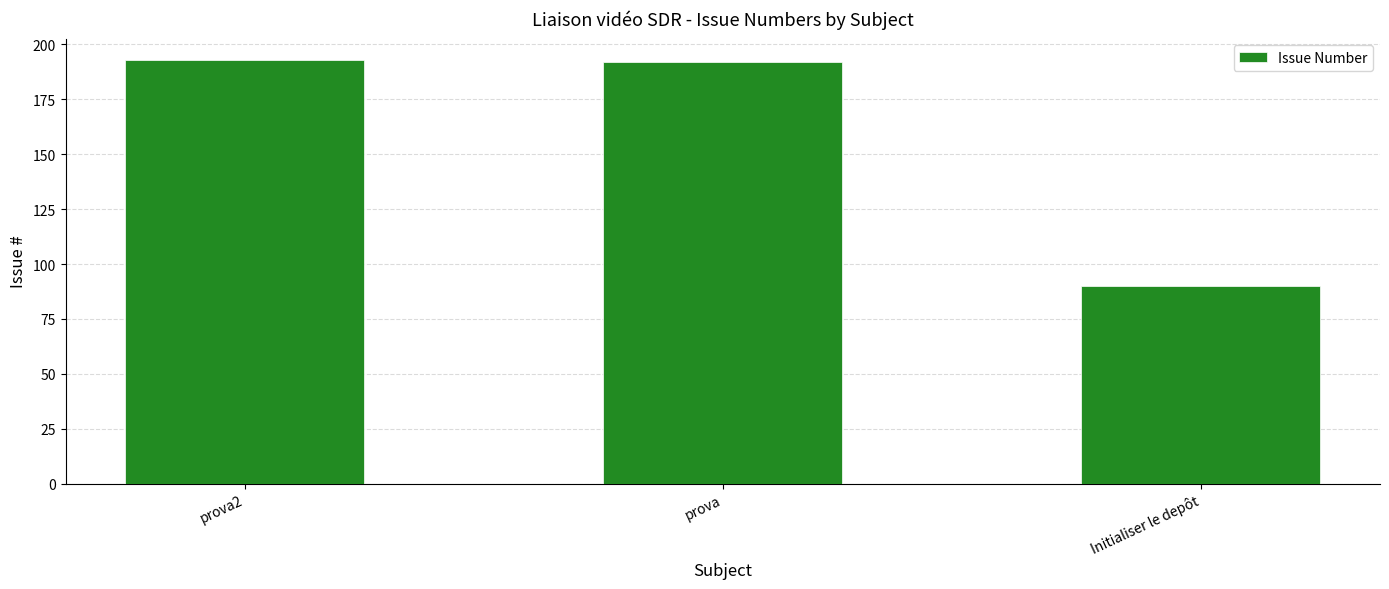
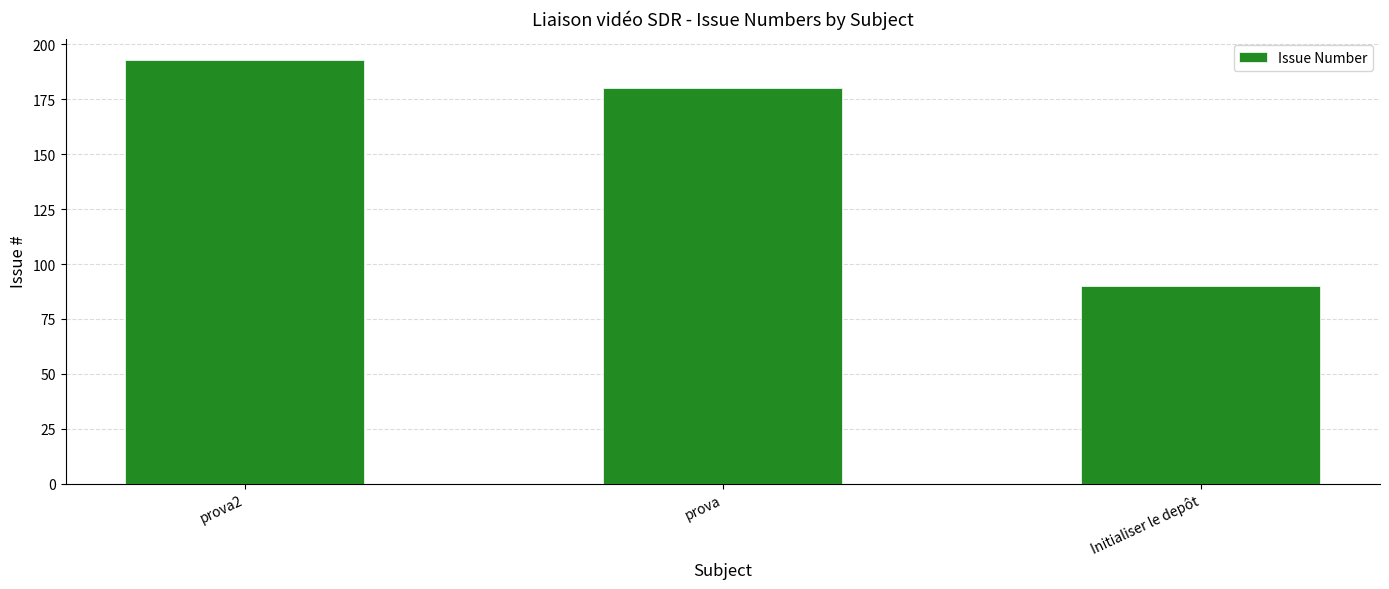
  {
    "prova2": 193,
-   "prova": 192,
+   "prova": 180,
    "Initialiser le depôt": 90
  }
